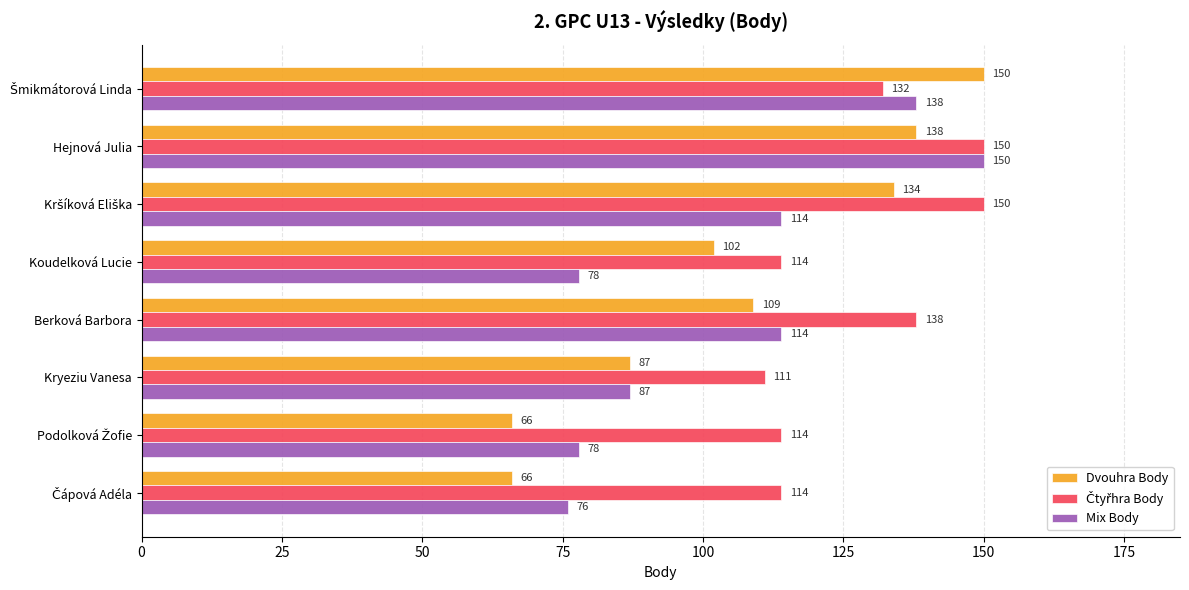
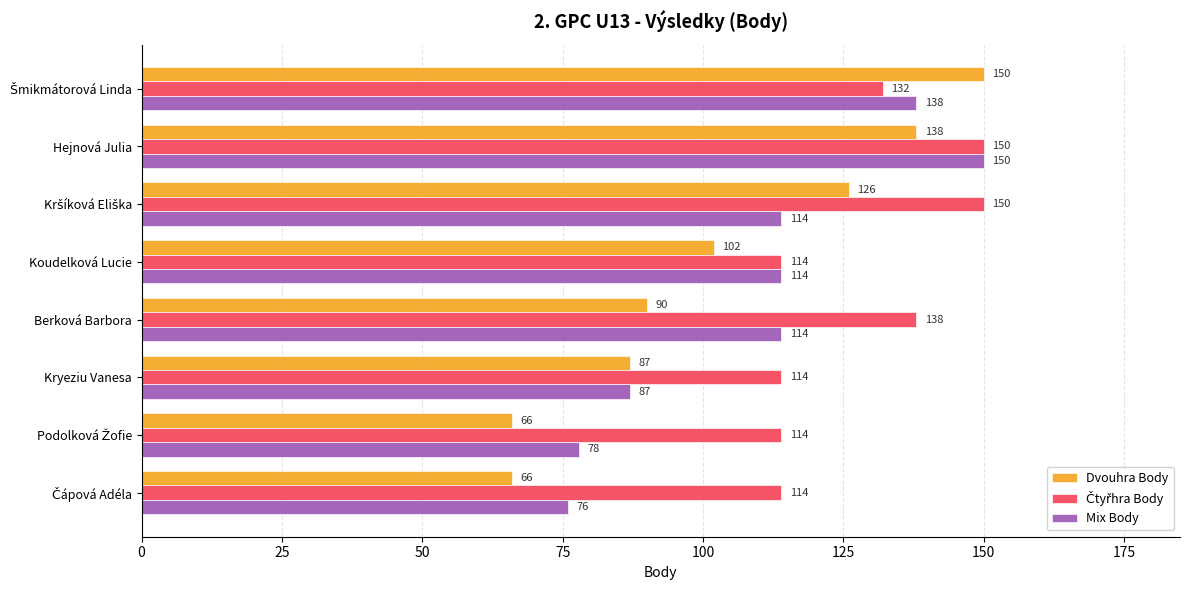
  {
    "Dvouhra Body": {
      "Šmikmátorová Linda": 150,
      "Hejnová Julia": 138,
-     "Kršíková Eliška": 134,
+     "Kršíková Eliška": 126,
      "Koudelková Lucie": 102,
-     "Berková Barbora": 109,
+     "Berková Barbora": 90,
      "Kryeziu Vanesa": 87,
      "Podolková Žofie": 66,
      "Čápová Adéla": 66
    },
    "Čtyřhra Body": {
      "Šmikmátorová Linda": 132,
      "Hejnová Julia": 150,
      "Kršíková Eliška": 150,
      "Koudelková Lucie": 114,
      "Berková Barbora": 138,
-     "Kryeziu Vanesa": 111,
+     "Kryeziu Vanesa": 114,
      "Podolková Žofie": 114,
      "Čápová Adéla": 114
    },
    "Mix Body": {
      "Šmikmátorová Linda": 138,
      "Hejnová Julia": 150,
      "Kršíková Eliška": 114,
-     "Koudelková Lucie": 78,
+     "Koudelková Lucie": 114,
      "Berková Barbora": 114,
      "Kryeziu Vanesa": 87,
      "Podolková Žofie": 78,
      "Čápová Adéla": 76
    }
  }
